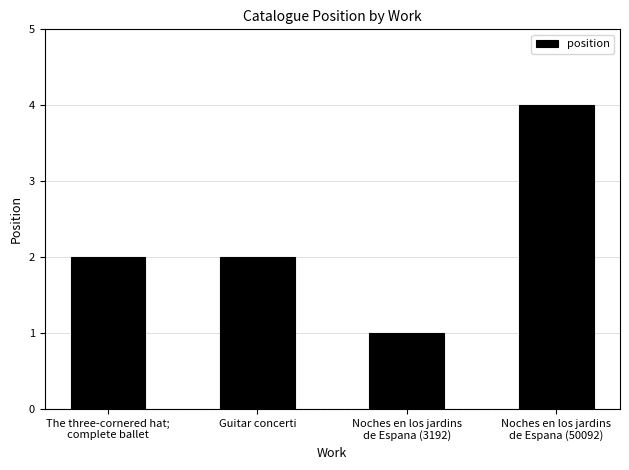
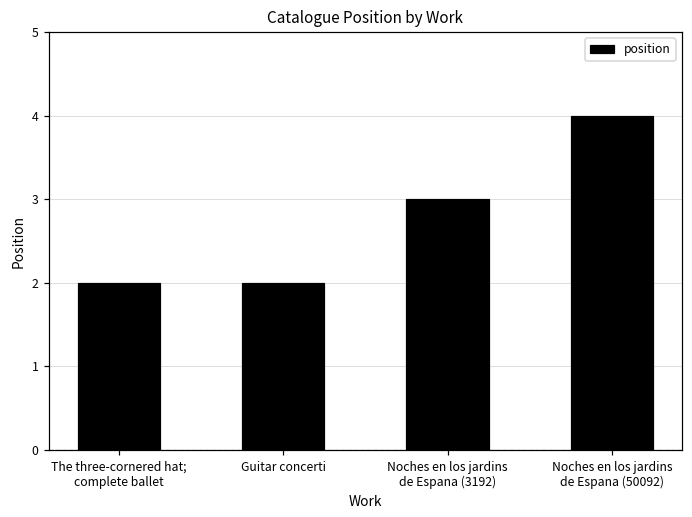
  {
    "The three-cornered hat; complete ballet": 2,
    "Guitar concerti": 2,
-   "Noches en los jardins de Espana (3192)": 1,
+   "Noches en los jardins de Espana (3192)": 3,
    "Noches en los jardins de Espana (50092)": 4
  }
